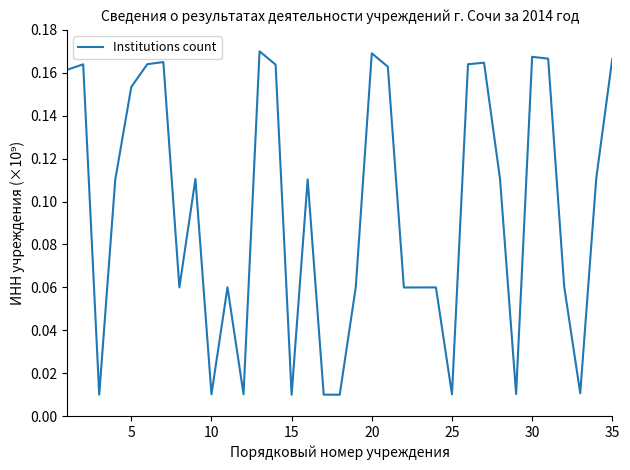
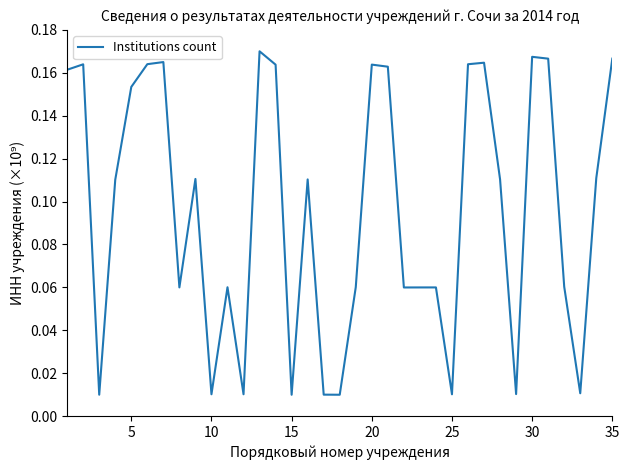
  {
    "5": 0.153,
    "10": 0.010,
    "15": 0.010,
-   "20": 0.169,
+   "20": 0.164,
    "25": 0.010,
    "30": 0.167,
    "35": 0.167
  }
